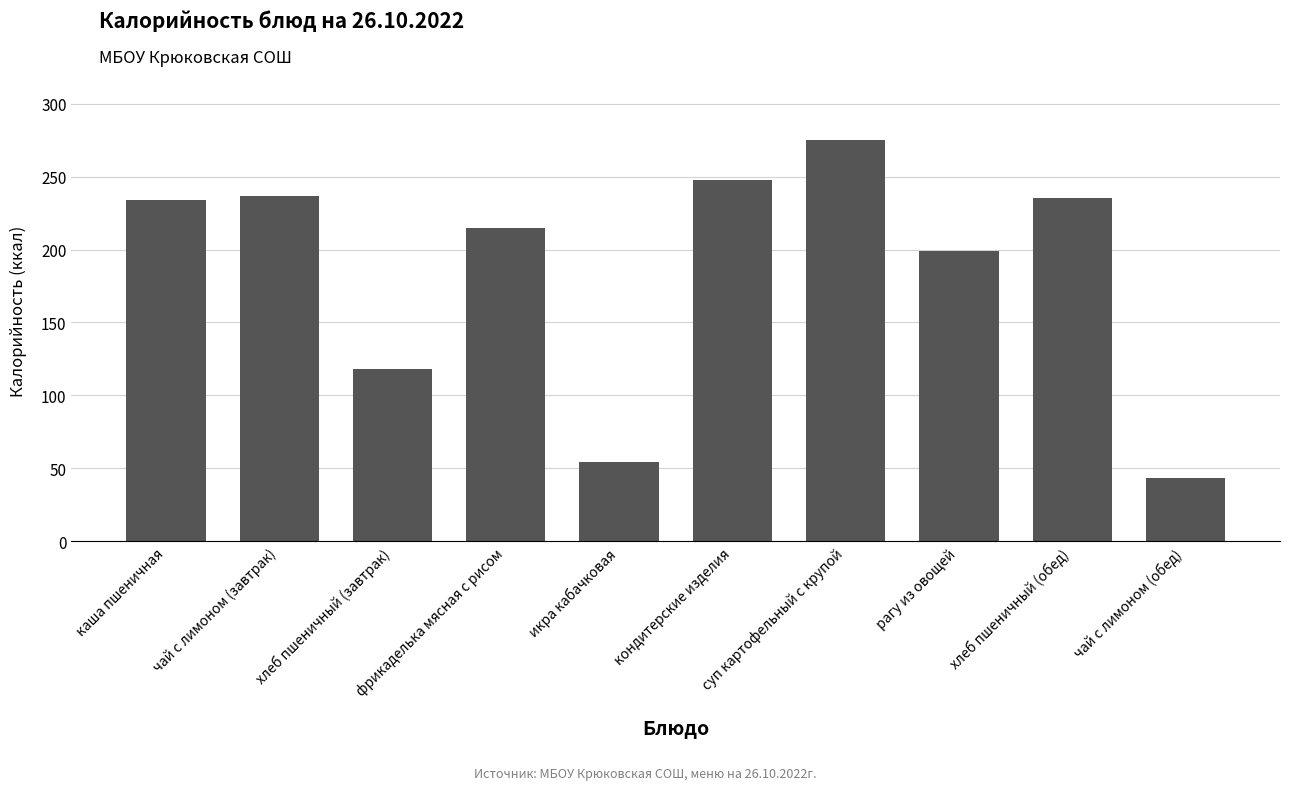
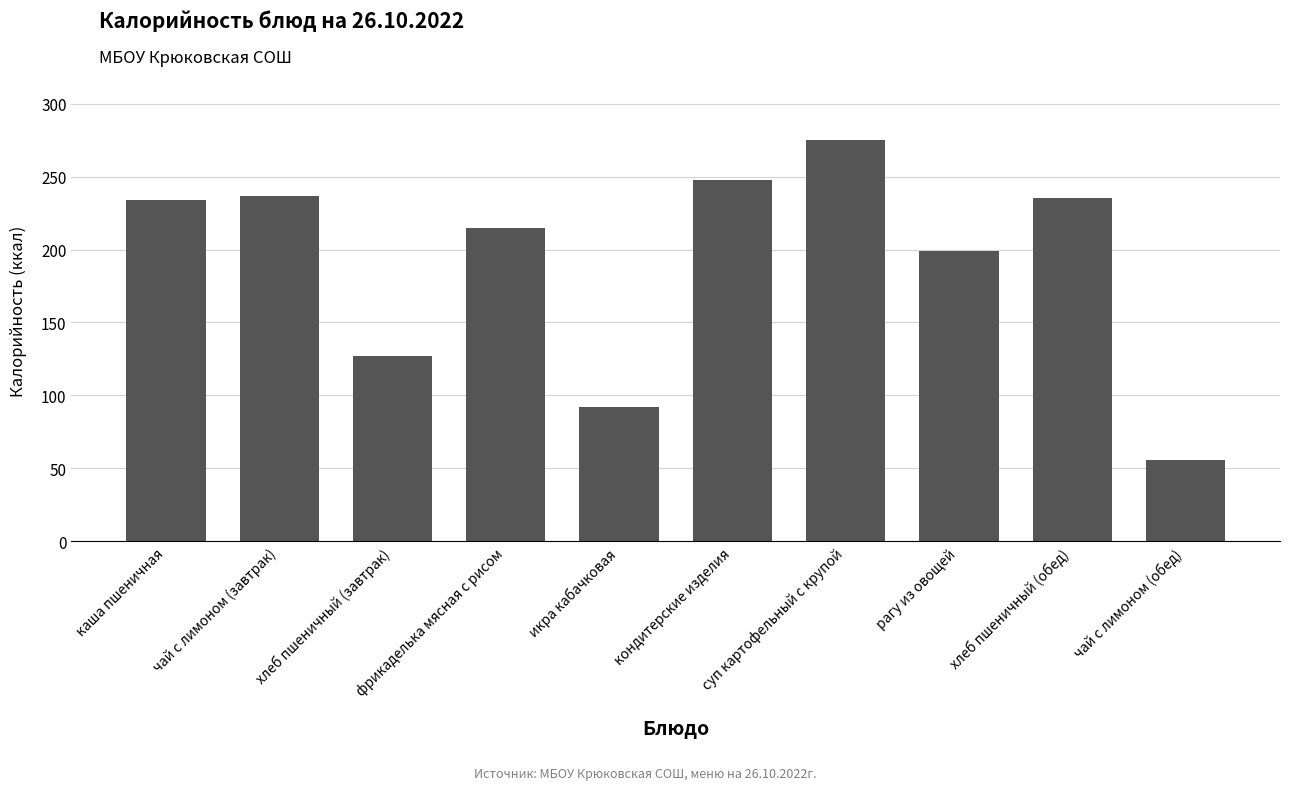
  {
    "каша пшеничная": 234,
    "чай с лимоном (завтрак)": 237,
-   "хлеб пшеничный (завтрак)": 118,
+   "хлеб пшеничный (завтрак)": 127,
    "фрикаделька мясная с рисом": 215,
-   "икра кабачковая": 54,
+   "икра кабачковая": 92,
    "кондитерские изделия": 248,
    "суп картофельный с крупой": 275,
    "рагу из овощей": 199,
    "хлеб пшеничный (обед)": 235,
-   "чай с лимоном (обед)": 43
+   "чай с лимоном (обед)": 56
  }
